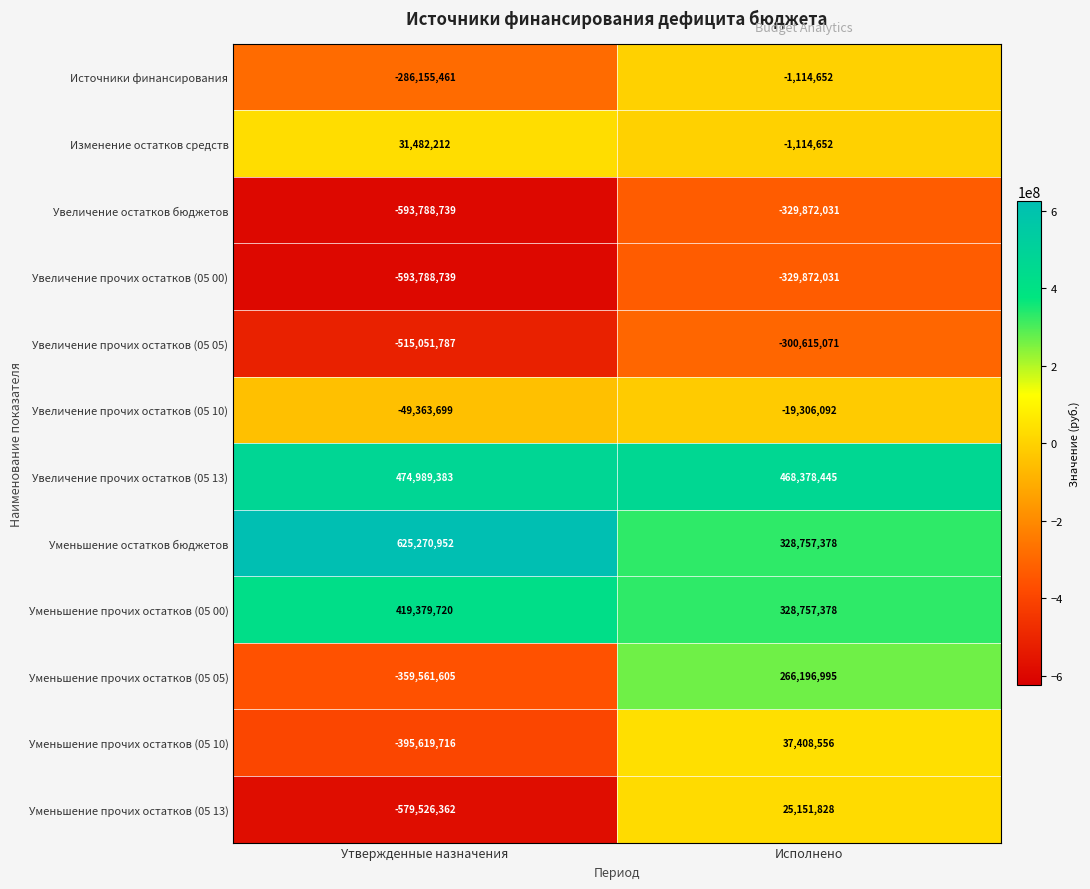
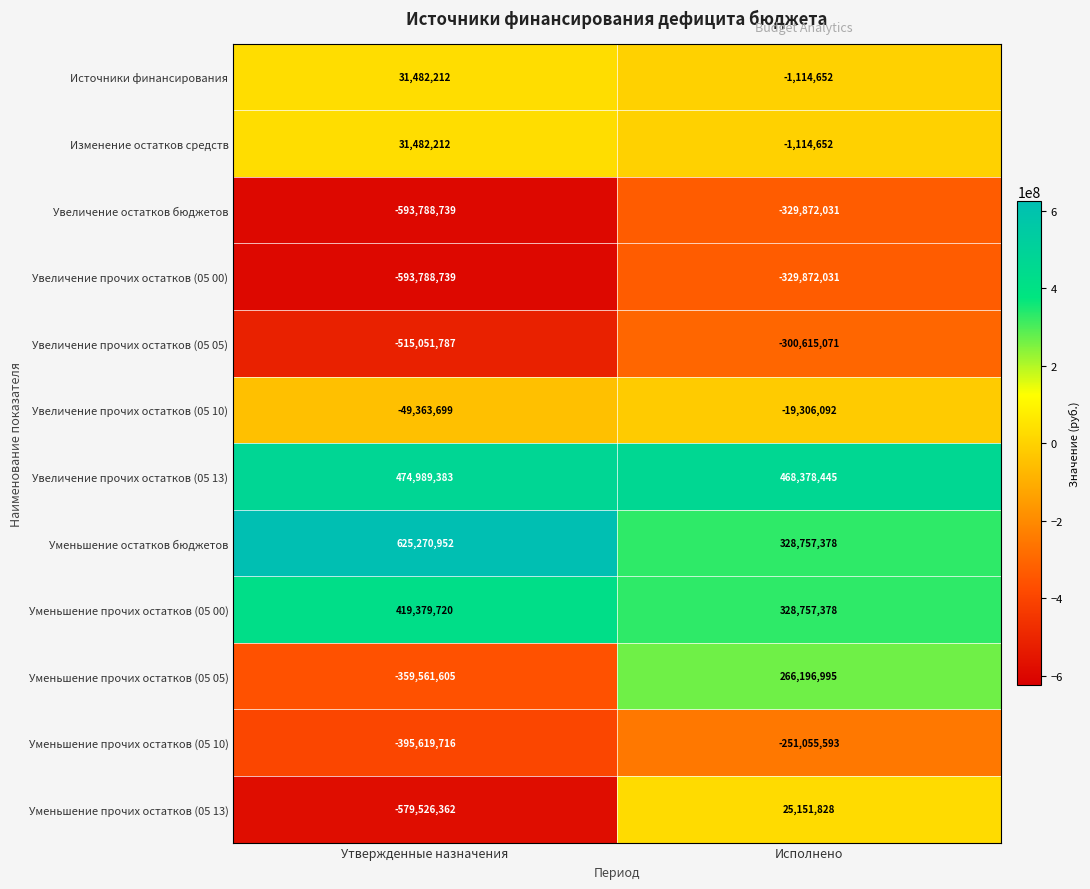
  {
    "Источники финансирования": {
-     "Утвержденные назначения": "-286,155,461",
+     "Утвержденные назначения": "31,482,212",
      "Исполнено": "-1,114,652"
    },
    "Изменение остатков средств": {
      "Утвержденные назначения": "31,482,212",
      "Исполнено": "-1,114,652"
    },
    "Увеличение остатков бюджетов": {
      "Утвержденные назначения": "-593,788,739",
      "Исполнено": "-329,872,031"
    },
    "Увеличение прочих остатков (05 00)": {
      "Утвержденные назначения": "-593,788,739",
      "Исполнено": "-329,872,031"
    },
    "Увеличение прочих остатков (05 05)": {
      "Утвержденные назначения": "-515,051,787",
      "Исполнено": "-300,615,071"
    },
    "Увеличение прочих остатков (05 10)": {
      "Утвержденные назначения": "-49,363,699",
      "Исполнено": "-19,306,092"
    },
    "Увеличение прочих остатков (05 13)": {
      "Утвержденные назначения": "474,989,383",
      "Исполнено": "468,378,445"
    },
    "Уменьшение остатков бюджетов": {
      "Утвержденные назначения": "625,270,952",
      "Исполнено": "328,757,378"
    },
    "Уменьшение прочих остатков (05 00)": {
      "Утвержденные назначения": "419,379,720",
      "Исполнено": "328,757,378"
    },
    "Уменьшение прочих остатков (05 05)": {
      "Утвержденные назначения": "-359,561,605",
      "Исполнено": "266,196,995"
    },
    "Уменьшение прочих остатков (05 10)": {
      "Утвержденные назначения": "-395,619,716",
-     "Исполнено": "37,408,556"
+     "Исполнено": "-251,055,593"
    },
    "Уменьшение прочих остатков (05 13)": {
      "Утвержденные назначения": "-579,526,362",
      "Исполнено": "25,151,828"
    }
  }
